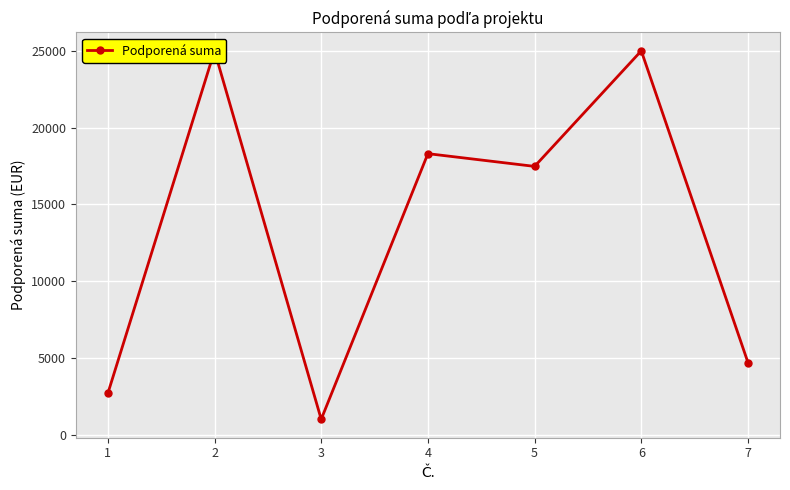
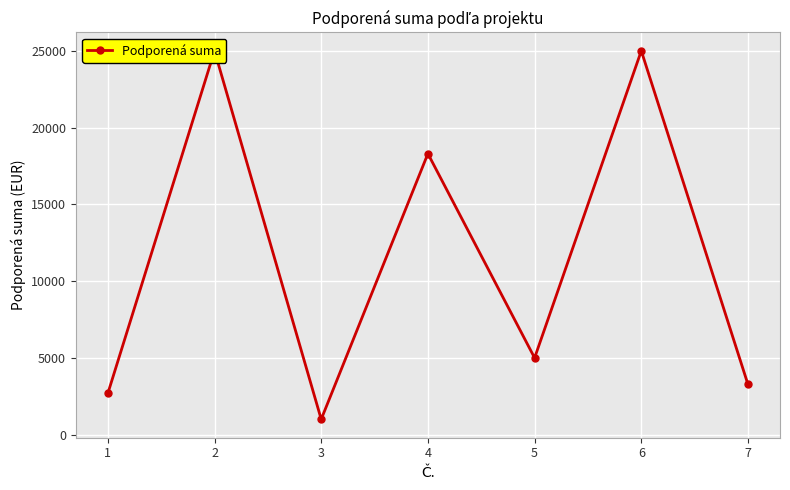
  {
    "1": 2700,
    "3": 1000,
    "4": 18300,
-   "5": 17500,
+   "5": 5000,
    "6": 25000,
-   "7": 4700
+   "7": 3300
  }
